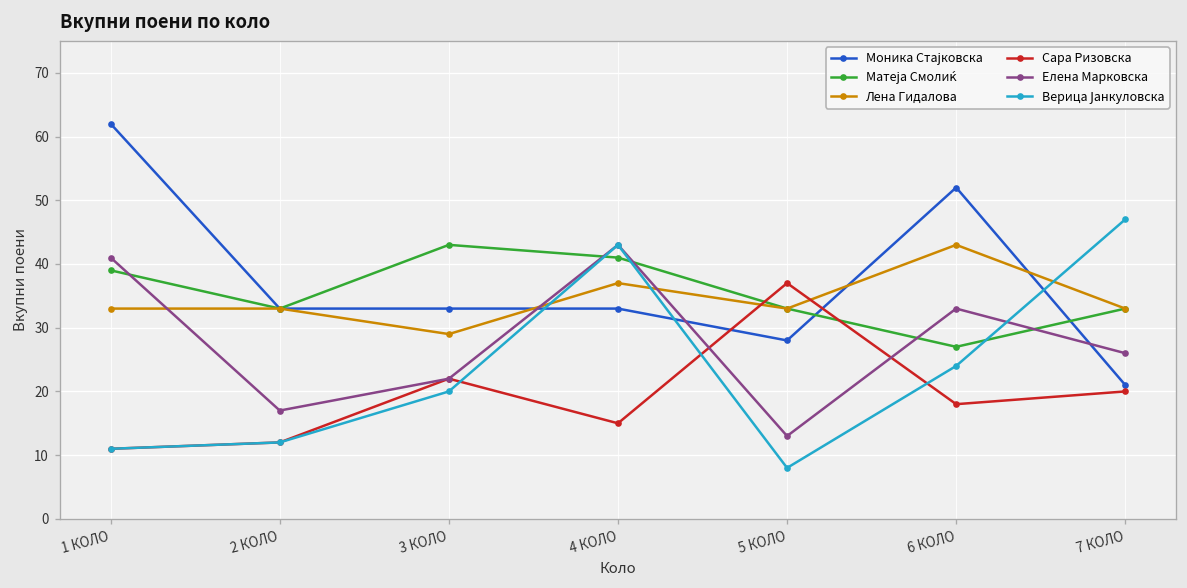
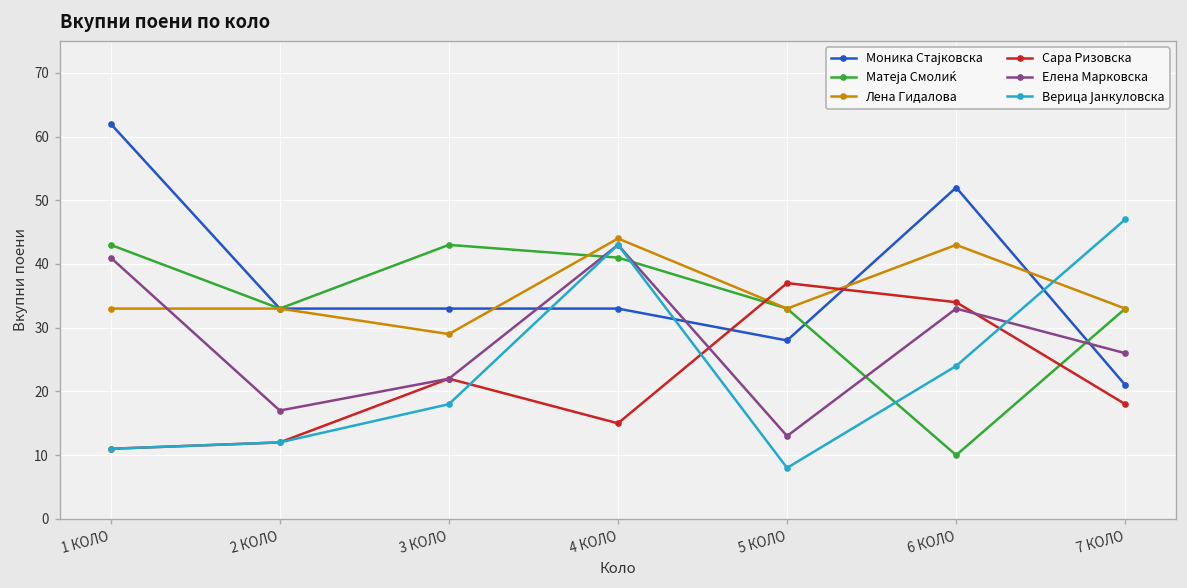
  {
    "Моника Стајковска": {
      "1 КОЛО": 62,
      "3 КОЛО": 33,
      "4 КОЛО": 33,
      "5 КОЛО": 28,
      "6 КОЛО": 52,
      "7 КОЛО": 21
    },
    "Матеја Смолиќ": {
-     "1 КОЛО": 39,
+     "1 КОЛО": 43,
      "3 КОЛО": 43,
      "4 КОЛО": 41,
-     "6 КОЛО": 27
+     "6 КОЛО": 10
    },
    "Лена Гидалова": {
      "1 КОЛО": 33,
      "3 КОЛО": 29,
-     "4 КОЛО": 37,
+     "4 КОЛО": 44,
      "6 КОЛО": 43
    },
    "Сара Ризовска": {
      "4 КОЛО": 15,
      "5 КОЛО": 37,
-     "6 КОЛО": 18,
-     "7 КОЛО": 20
+     "6 КОЛО": 34,
+     "7 КОЛО": 18
    },
    "Елена Марковска": {
      "1 КОЛО": 41,
      "2 КОЛО": 17,
      "5 КОЛО": 13,
      "6 КОЛО": 33,
      "7 КОЛО": 26
    },
    "Верица Јанкуловска": {
-     "3 КОЛО": 20,
+     "3 КОЛО": 18,
      "5 КОЛО": 8,
      "6 КОЛО": 24,
      "7 КОЛО": 47
    }
  }
